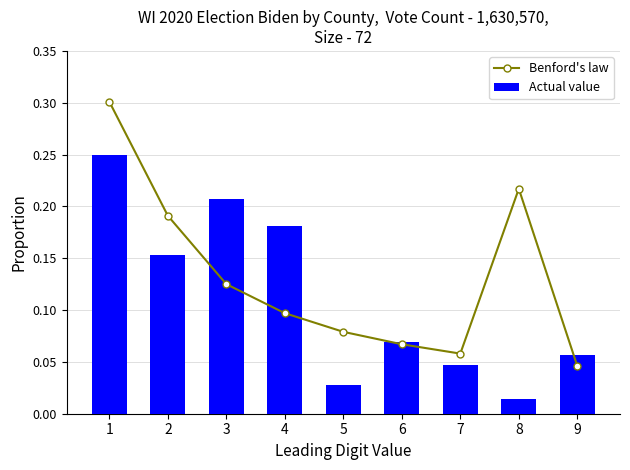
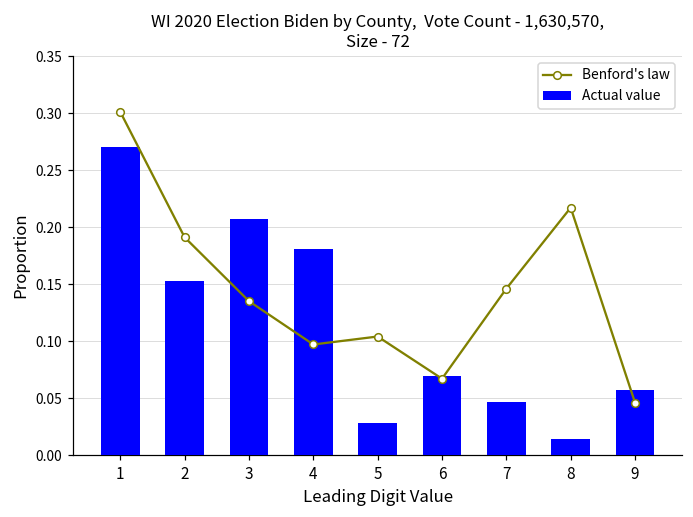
  {
    "Actual value": {
-     "1": 0.25,
+     "1": 0.27,
      "2": 0.153,
      "3": 0.207,
      "4": 0.18,
      "5": 0.03,
      "6": 0.07,
      "7": 0.047,
      "8": 0.014,
      "9": 0.057
    },
    "Benford's law": {
      "1": 0.301,
      "2": 0.191,
-     "3": 0.125,
+     "3": 0.135,
      "4": 0.097,
-     "5": 0.079,
+     "5": 0.104,
      "6": 0.067,
-     "7": 0.058,
+     "7": 0.146,
      "8": 0.217,
      "9": 0.046
    }
  }
